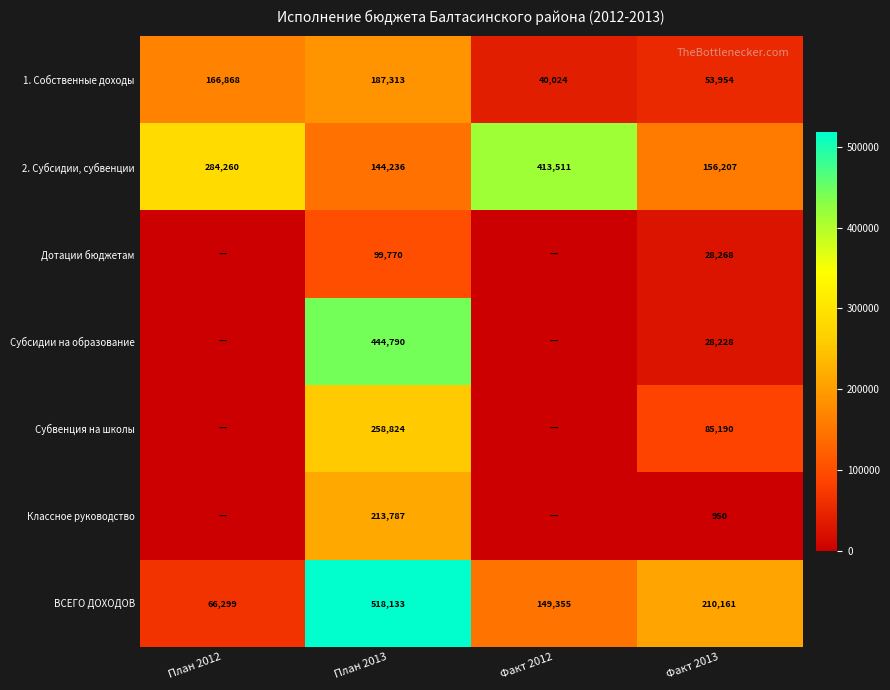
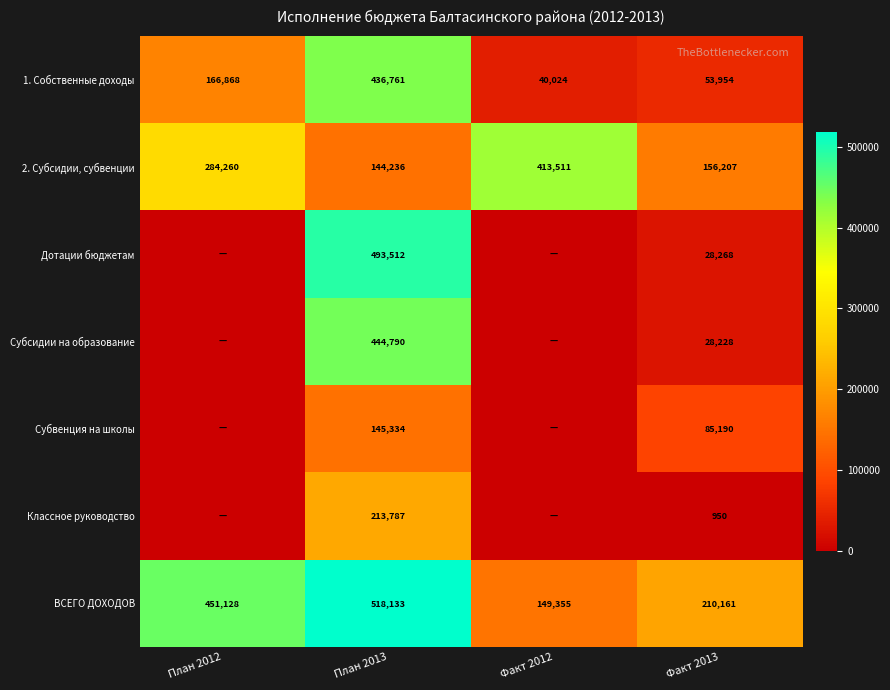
  {
    "1. Собственные доходы": {
      "План 2012": "166,868",
-     "План 2013": "187,313",
+     "План 2013": "436,761",
      "Факт 2012": "40,024"
    },
    "2. Субсидии, субвенции": {
      "План 2012": "284,260",
      "План 2013": "144,236",
      "Факт 2012": "413,511",
      "Факт 2013": "156,207"
    },
    "Дотации бюджетам": {
-     "План 2013": "99,770",
+     "План 2013": "493,512",
      "Факт 2013": "28,268"
    },
    "Субсидии на образование": {
      "План 2013": "444,790",
      "Факт 2013": "28,228"
    },
    "Субвенция на школы": {
-     "План 2013": "258,824",
+     "План 2013": "145,334",
      "Факт 2013": "85,190"
    },
    "Классное руководство": {
      "План 2013": "213,787",
      "Факт 2013": "950"
    },
    "ВСЕГО ДОХОДОВ": {
-     "План 2012": "66,299",
+     "План 2012": "451,128",
      "План 2013": "518,133",
      "Факт 2012": "149,355",
      "Факт 2013": "210,161"
    }
  }
